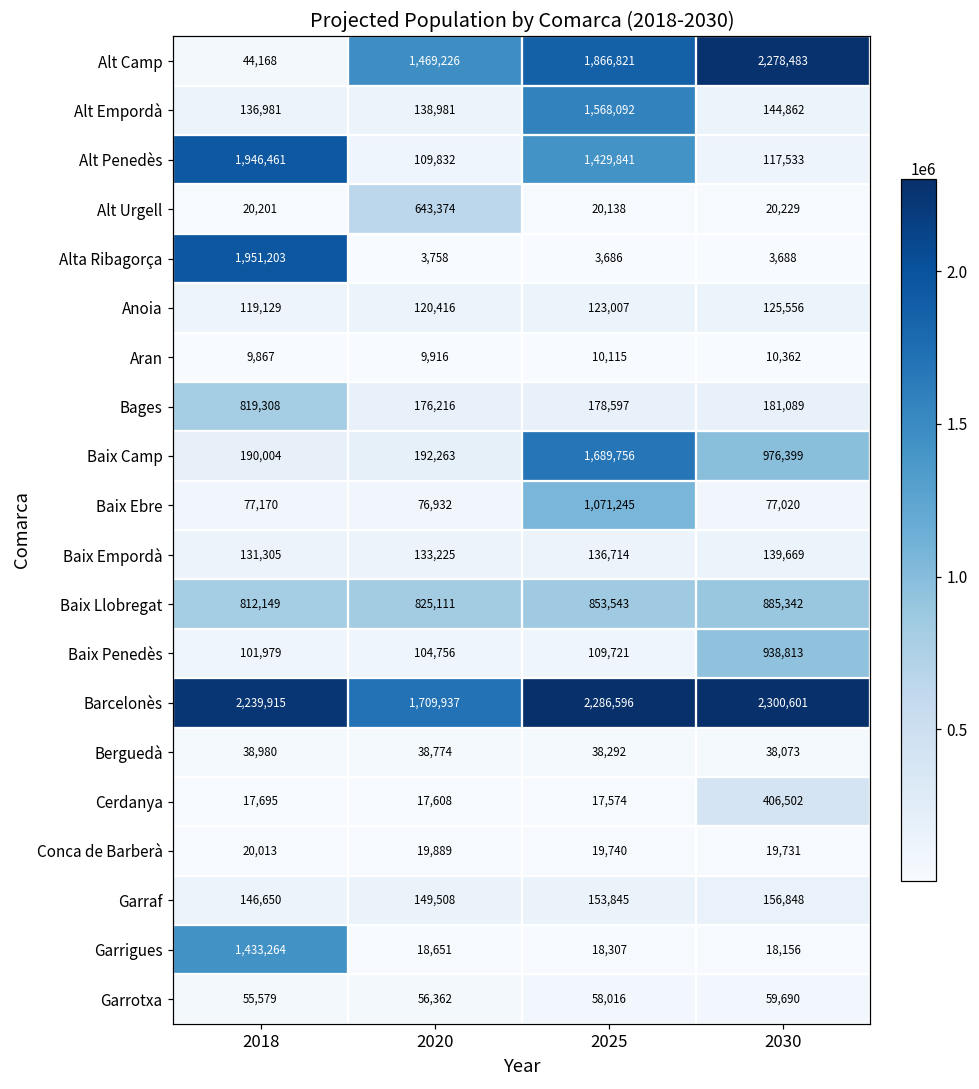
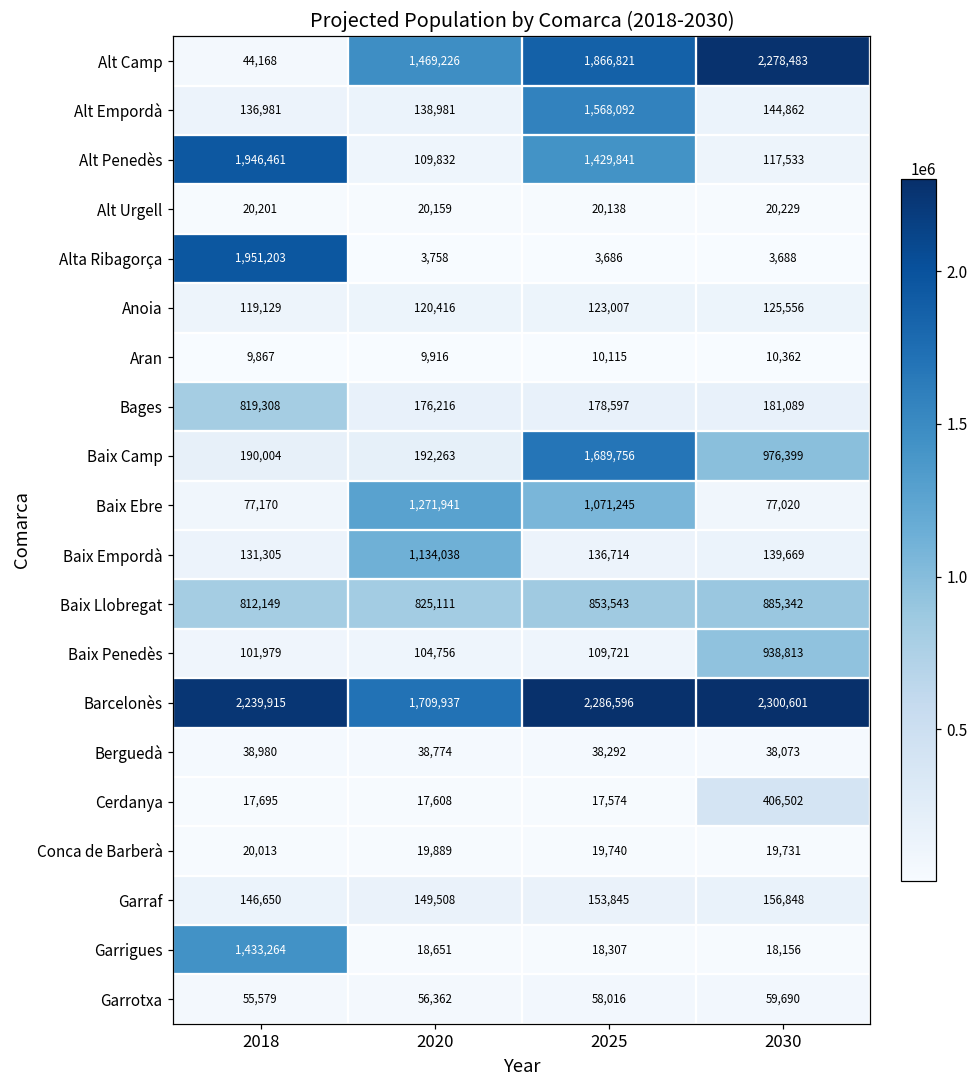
  {
    "Alt Camp": {
      "2018": "44,168",
      "2020": "1,469,226",
      "2025": "1,866,821",
      "2030": "2,278,483"
    },
    "Alt Empordà": {
      "2018": "136,981",
      "2020": "138,981",
      "2025": "1,568,092",
      "2030": "144,862"
    },
    "Alt Penedès": {
      "2018": "1,946,461",
      "2020": "109,832",
      "2025": "1,429,841",
      "2030": "117,533"
    },
    "Alt Urgell": {
      "2018": "20,201",
-     "2020": "643,374",
+     "2020": "20,159",
      "2025": "20,138",
      "2030": "20,229"
    },
    "Alta Ribagorça": {
      "2018": "1,951,203",
      "2020": "3,758",
      "2025": "3,686",
      "2030": "3,688"
    },
    "Anoia": {
      "2018": "119,129",
      "2020": "120,416",
      "2025": "123,007",
      "2030": "125,556"
    },
    "Aran": {
      "2018": "9,867",
      "2020": "9,916",
      "2025": "10,115",
      "2030": "10,362"
    },
    "Bages": {
      "2018": "819,308",
      "2020": "176,216",
      "2025": "178,597",
      "2030": "181,089"
    },
    "Baix Camp": {
      "2018": "190,004",
      "2020": "192,263",
      "2025": "1,689,756",
      "2030": "976,399"
    },
    "Baix Ebre": {
      "2018": "77,170",
-     "2020": "76,932",
+     "2020": "1,271,941",
      "2025": "1,071,245",
      "2030": "77,020"
    },
    "Baix Empordà": {
      "2018": "131,305",
-     "2020": "133,225",
+     "2020": "1,134,038",
      "2025": "136,714",
      "2030": "139,669"
    },
    "Baix Llobregat": {
      "2018": "812,149",
      "2020": "825,111",
      "2025": "853,543",
      "2030": "885,342"
    },
    "Baix Penedès": {
      "2018": "101,979",
      "2020": "104,756",
      "2025": "109,721",
      "2030": "938,813"
    },
    "Barcelonès": {
      "2018": "2,239,915",
      "2020": "1,709,937",
      "2025": "2,286,596",
      "2030": "2,300,601"
    },
    "Berguedà": {
      "2018": "38,980",
      "2020": "38,774",
      "2025": "38,292",
      "2030": "38,073"
    },
    "Cerdanya": {
      "2018": "17,695",
      "2020": "17,608",
      "2025": "17,574",
      "2030": "406,502"
    },
    "Conca de Barberà": {
      "2018": "20,013",
      "2020": "19,889",
      "2025": "19,740",
      "2030": "19,731"
    },
    "Garraf": {
      "2018": "146,650",
      "2020": "149,508",
      "2025": "153,845",
      "2030": "156,848"
    },
    "Garrigues": {
      "2018": "1,433,264",
      "2020": "18,651",
      "2025": "18,307",
      "2030": "18,156"
    },
    "Garrotxa": {
      "2018": "55,579",
      "2020": "56,362",
      "2025": "58,016",
      "2030": "59,690"
    }
  }
